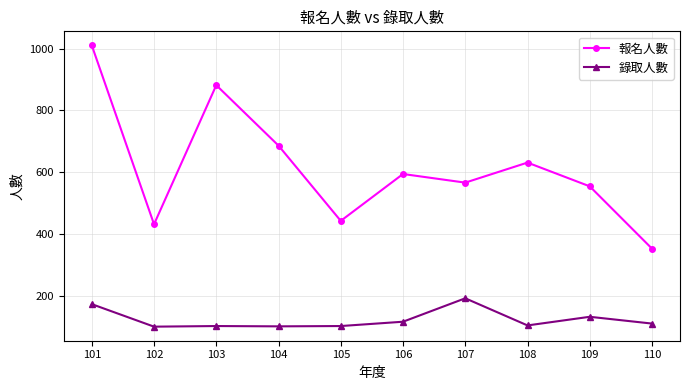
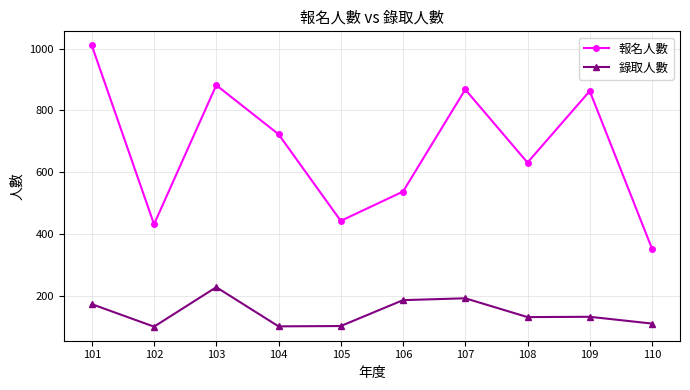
  {
    "報名人數": {
      "101": 1010,
      "102": 430,
      "103": 880,
-     "104": 690,
+     "104": 720,
      "105": 440,
-     "106": 590,
-     "107": 570,
+     "106": 540,
+     "107": 870,
      "108": 630,
-     "109": 550,
+     "109": 860,
      "110": 350
    },
    "錄取人數": {
      "101": 170,
      "102": 100,
-     "103": 100,
+     "103": 230,
      "104": 100,
      "105": 100,
-     "106": 120,
+     "106": 190,
      "107": 190,
-     "108": 100,
+     "108": 130,
      "109": 130,
      "110": 110
    }
  }
